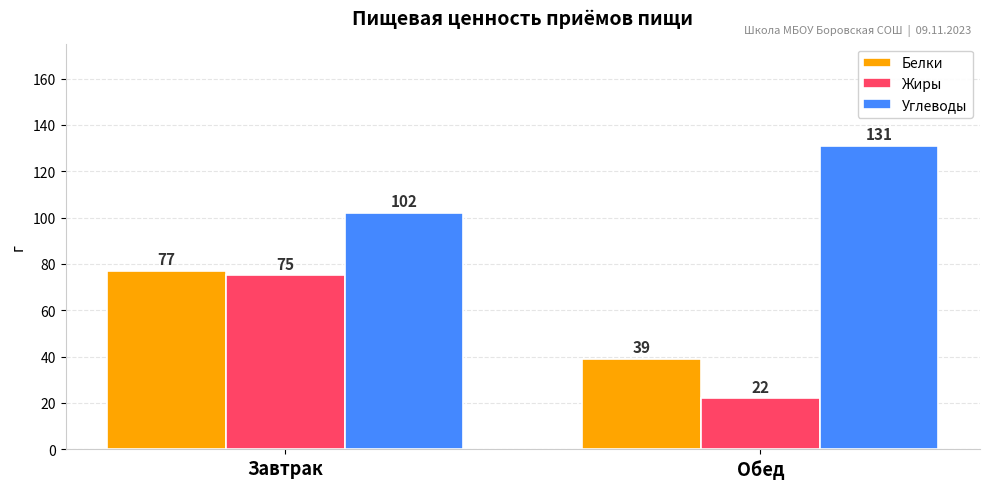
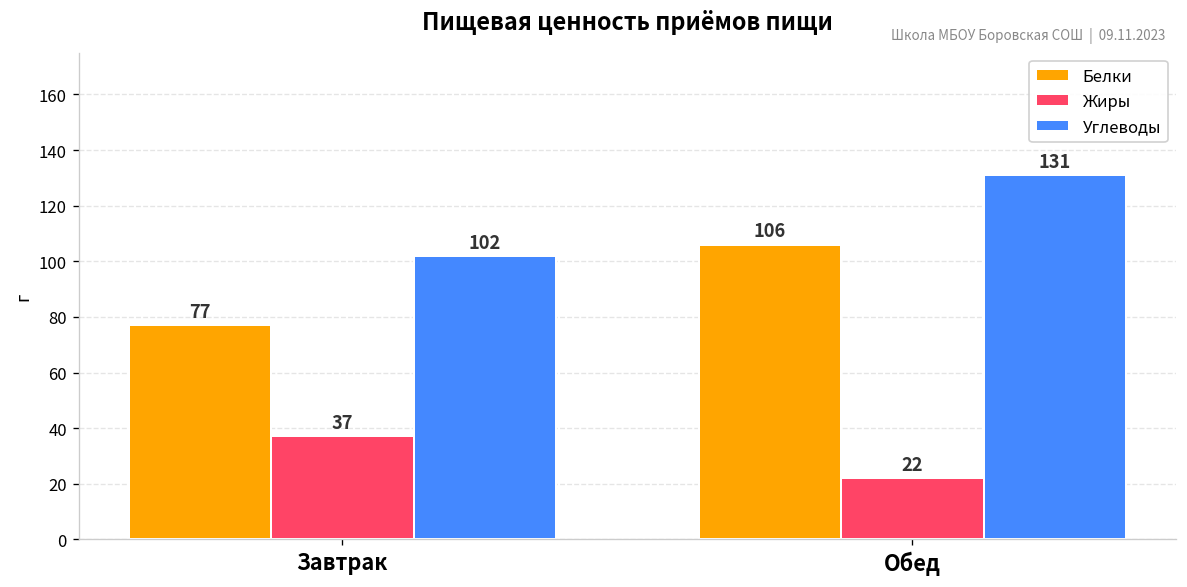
  {
    "Белки": {
      "Завтрак": 77,
-     "Обед": 39
+     "Обед": 106
    },
    "Жиры": {
-     "Завтрак": 75,
+     "Завтрак": 37,
      "Обед": 22
    },
    "Углеводы": {
      "Завтрак": 102,
      "Обед": 131
    }
  }
